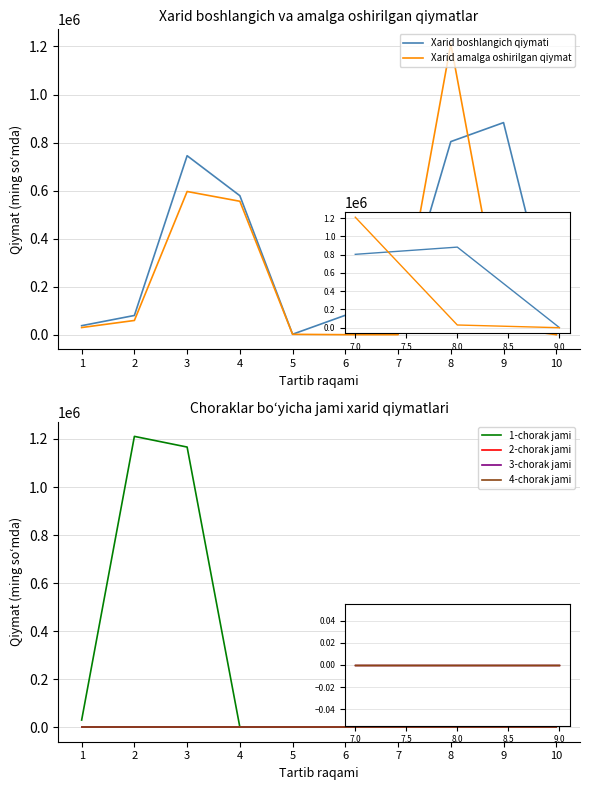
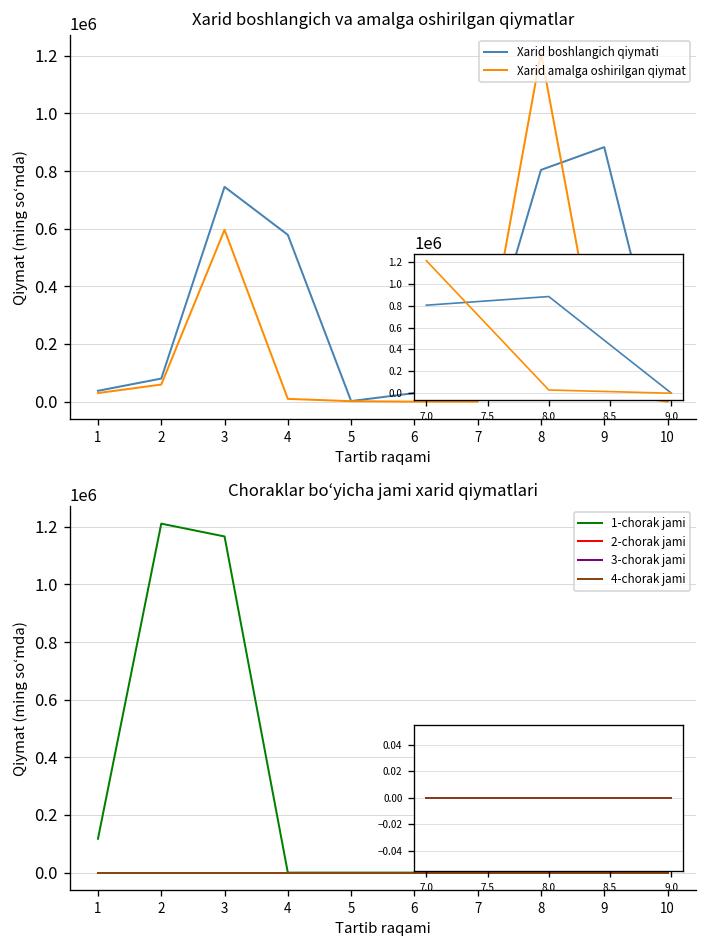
  {
    "Xarid boshlangich va amalga oshirilgan qiymatlar": {
      "Xarid boshlangich qiymati": {
        "2": 80000,
        "3": 750000,
        "4": 580000,
-       "6": 80000,
+       "6": 30000,
        "7": 60000,
        "8": 800000,
        "9": 880000
      },
      "Xarid amalga oshirilgan qiymat": {
        "2": 60000,
        "3": 600000,
-       "4": 560000,
+       "4": 10000,
        "6": 0,
        "7": 0,
        "9": 30000
      }
    },
    "Choraklar boʻyicha jami xarid qiymatlari": {
      "1-chorak jami": {
-       "1": 30000,
+       "1": 120000,
        "2": 1210000,
        "3": 1170000
      },
      "4-chorak jami": {
        "1": 0,
        "2": 0,
        "3": 0
      }
    }
  }
